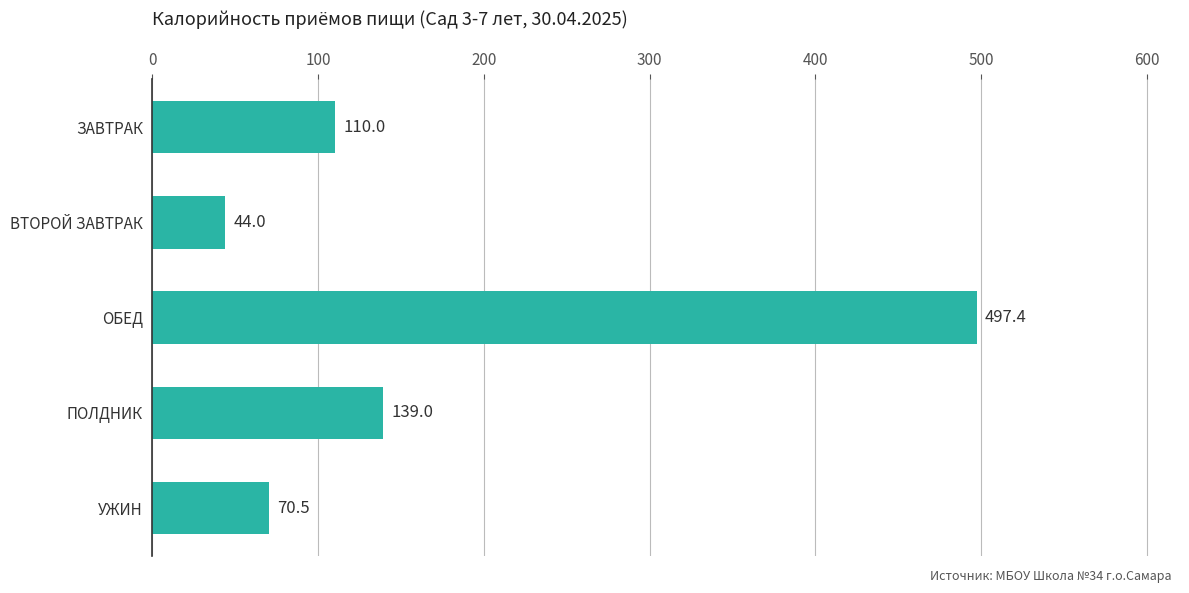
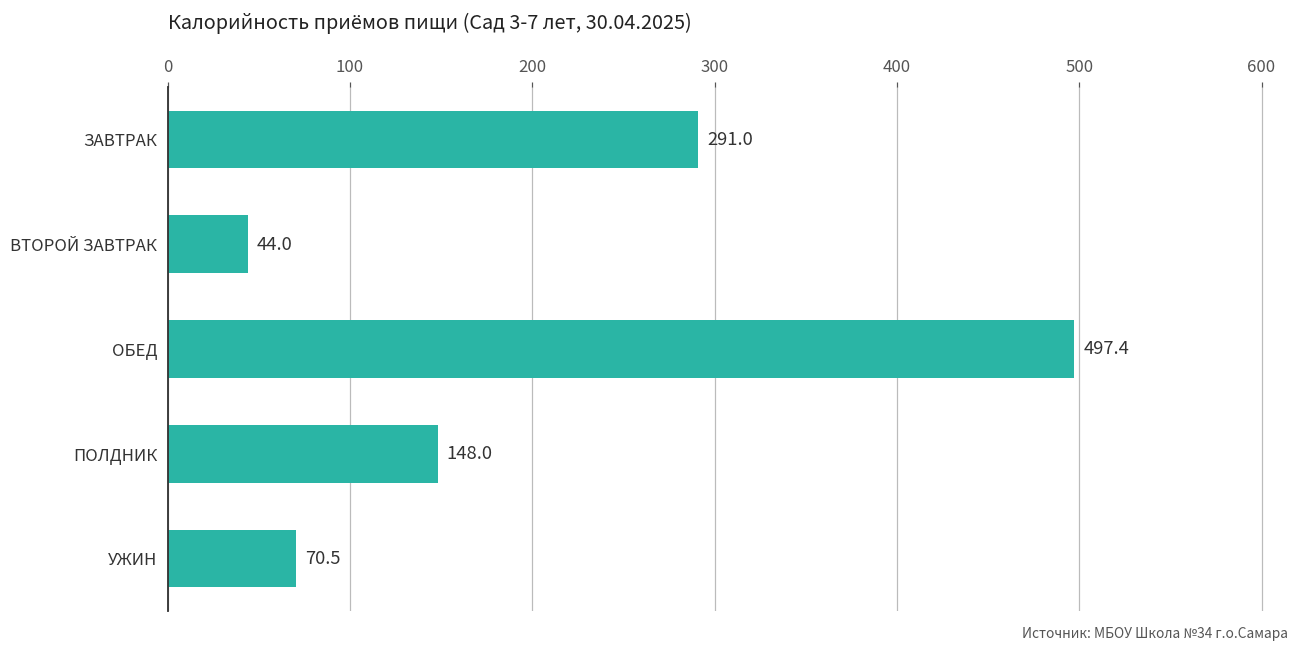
  {
-   "ЗАВТРАК": 110.0,
+   "ЗАВТРАК": 291.0,
    "ВТОРОЙ ЗАВТРАК": 44.0,
    "ОБЕД": 497.4,
-   "ПОЛДНИК": 139.0,
+   "ПОЛДНИК": 148.0,
    "УЖИН": 70.5
  }
